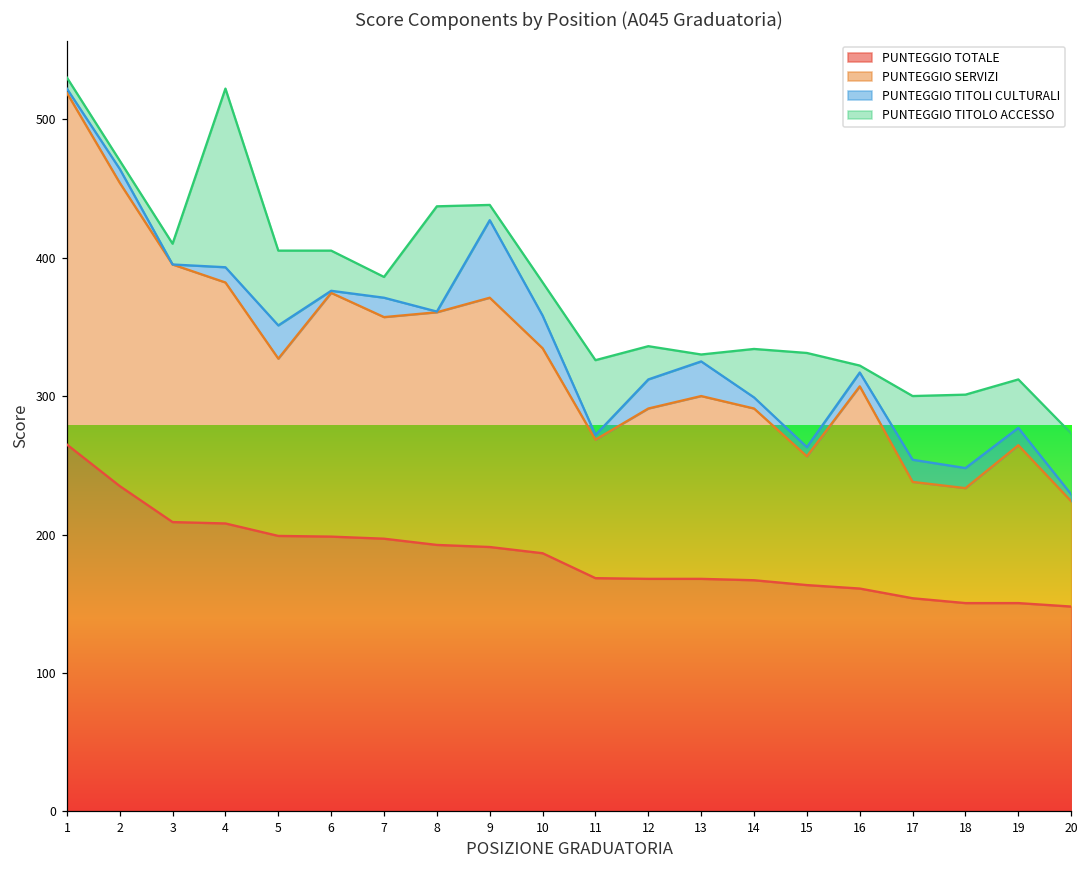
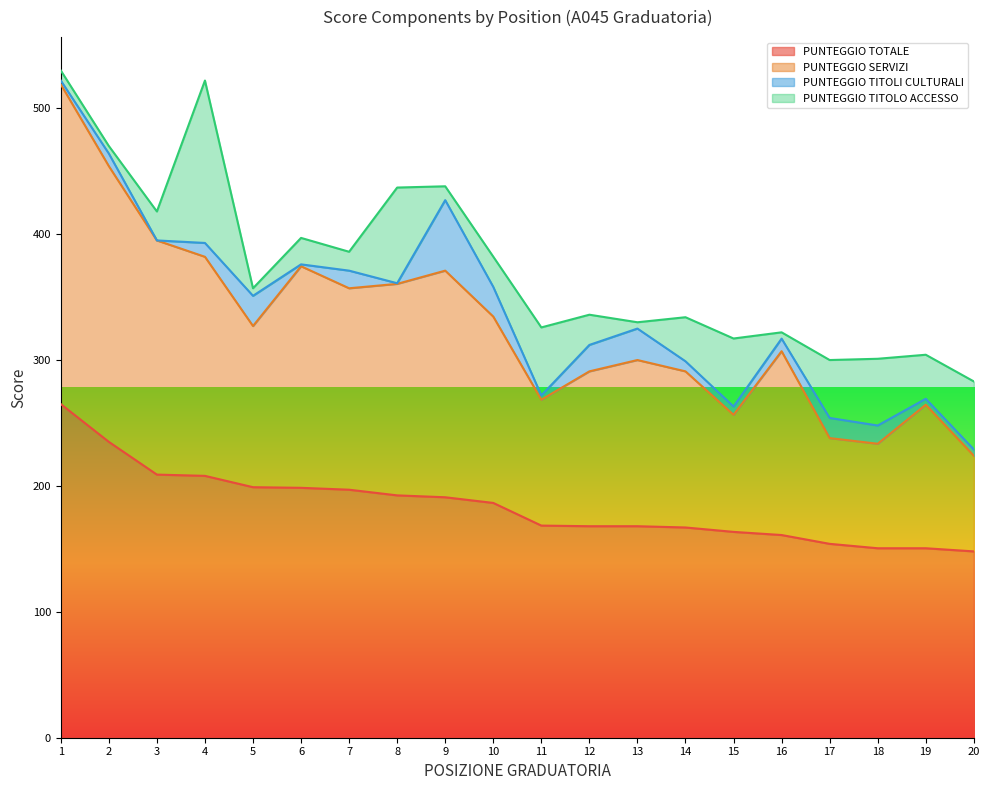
  {
    "PUNTEGGIO TITOLI CULTURALI": {
      "1": 3,
      "2": 10,
      "4": 11,
      "5": 24,
      "7": 14,
      "9": 56,
      "10": 24,
      "11": 3,
      "12": 21,
      "13": 25,
      "14": 8,
      "15": 7,
      "16": 10,
      "17": 16,
      "18": 15,
-     "19": 13,
+     "19": 5,
      "20": 5
    },
    "PUNTEGGIO TITOLO ACCESSO": {
      "1": 8,
      "2": 6,
-     "3": 15,
+     "3": 23,
      "4": 129,
-     "5": 54,
-     "6": 29,
+     "5": 6,
+     "6": 21,
      "7": 15,
      "8": 76,
      "9": 11,
      "10": 24,
      "11": 54,
      "12": 24,
      "13": 5,
      "14": 35,
-     "15": 68,
+     "15": 54,
      "16": 5,
      "17": 46,
      "18": 53,
      "19": 35,
-     "20": 44
+     "20": 54
    }
  }
